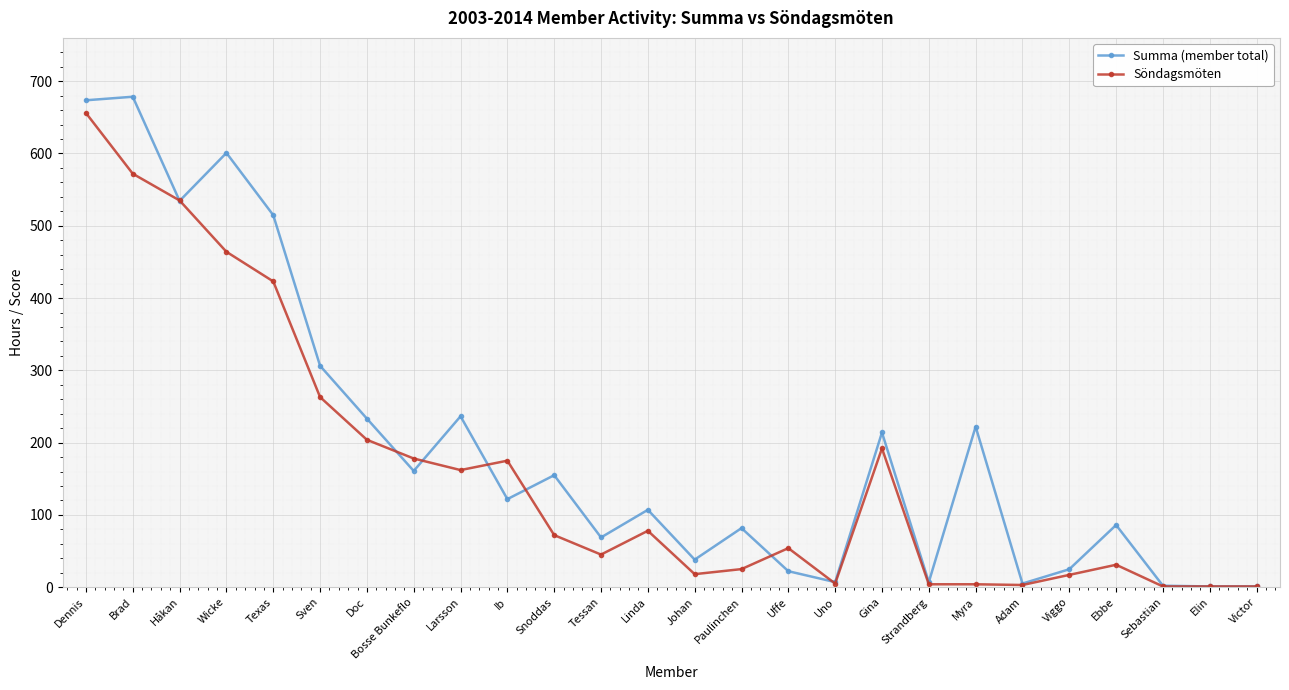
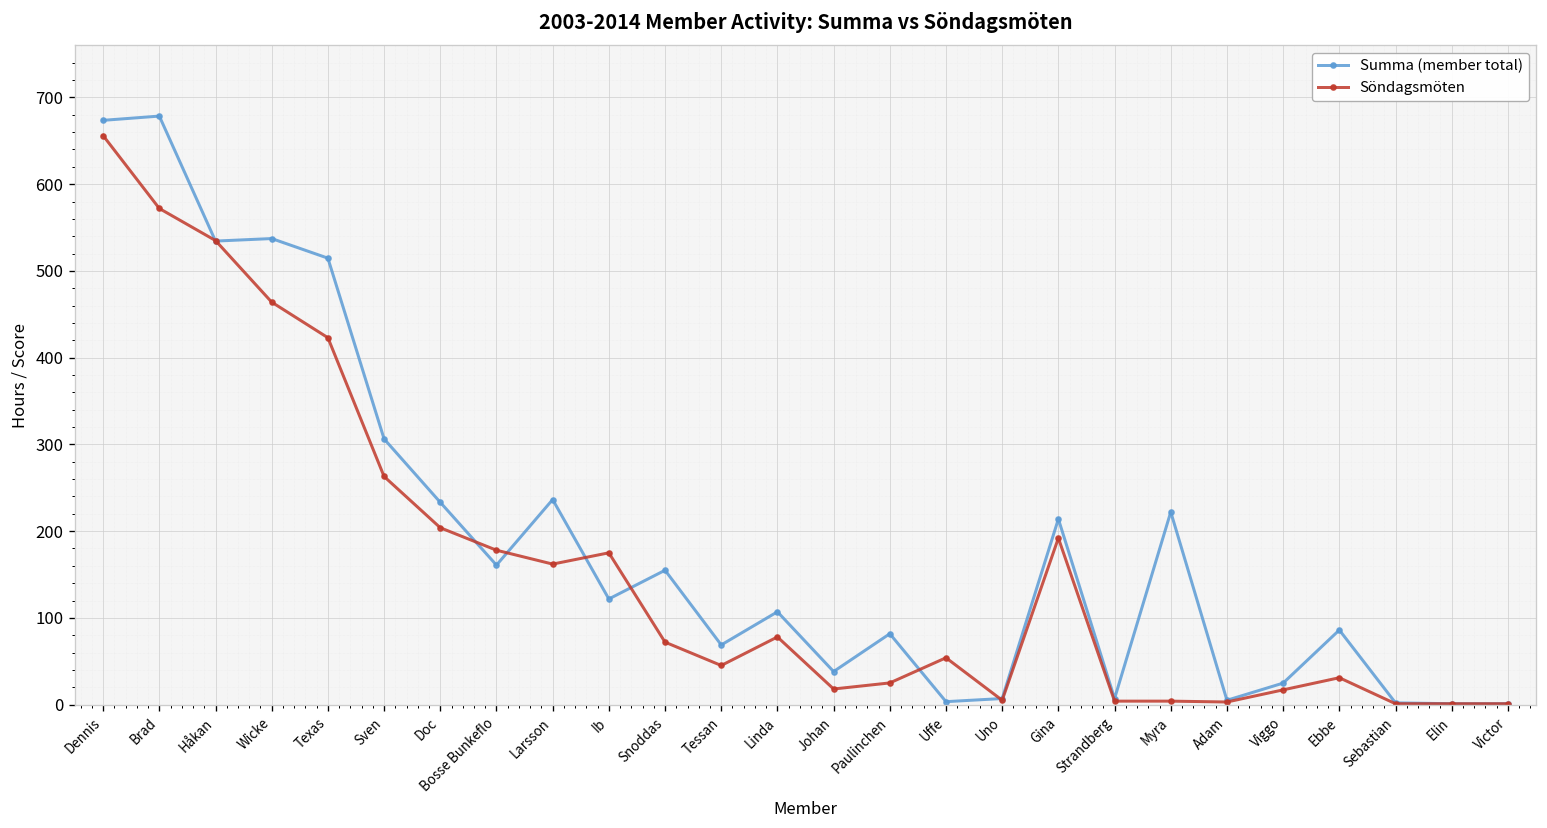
  {
    "Summa (member total)": {
      "Dennis": 670,
      "Brad": 680,
-     "Wicke": 600,
+     "Wicke": 540,
      "Texas": 510,
      "Sven": 310,
      "Doc": 230,
      "Bosse Bunkeflo": 160,
      "Larsson": 240,
      "Ib": 120,
      "Snoddas": 150,
      "Tessan": 70,
      "Linda": 110,
      "Johan": 40,
      "Paulinchen": 80,
-     "Uffe": 20,
+     "Uffe": 0,
      "Gina": 210,
      "Myra": 220,
      "Viggo": 20,
      "Ebbe": 90
    },
    "Söndagsmöten": {
      "Dennis": 660,
      "Brad": 570,
      "Wicke": 460,
      "Texas": 420,
      "Sven": 260,
      "Doc": 200,
      "Bosse Bunkeflo": 180,
      "Larsson": 160,
      "Ib": 180,
      "Snoddas": 70,
      "Tessan": 50,
      "Linda": 80,
      "Johan": 20,
      "Paulinchen": 30,
      "Uffe": 50,
      "Gina": 190,
      "Myra": 0,
      "Viggo": 20,
      "Ebbe": 30
    }
  }
